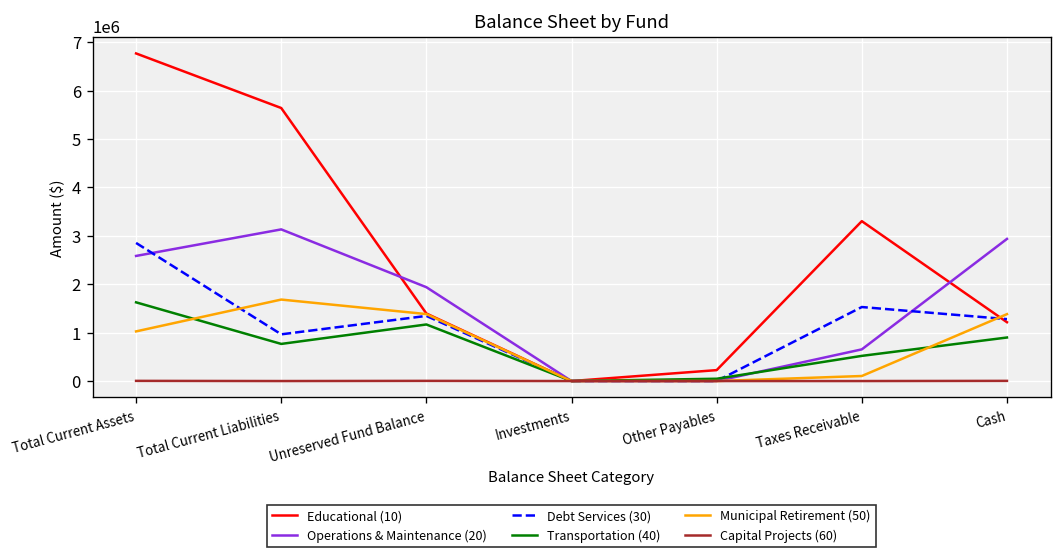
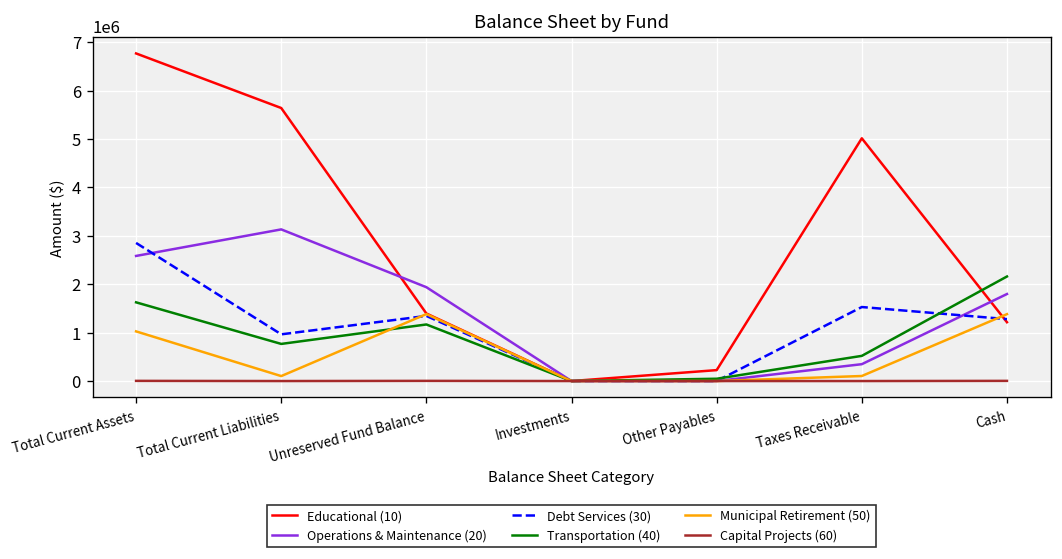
  {
    "Educational (10)": {
      "Total Current Assets": 6800000,
      "Total Current Liabilities": 5600000,
      "Other Payables": 200000,
-     "Taxes Receivable": 3300000,
+     "Taxes Receivable": 5000000,
      "Cash": 1200000
    },
    "Operations & Maintenance (20)": {
      "Total Current Assets": 2600000,
      "Total Current Liabilities": 3100000,
      "Unreserved Fund Balance": 1900000,
-     "Taxes Receivable": 700000,
-     "Cash": 2900000
+     "Taxes Receivable": 300000,
+     "Cash": 1800000
    },
    "Debt Services (30)": {
      "Total Current Assets": 2900000,
      "Total Current Liabilities": 1000000,
      "Taxes Receivable": 1500000,
      "Cash": 1300000
    },
    "Transportation (40)": {
      "Total Current Assets": 1600000,
      "Total Current Liabilities": 800000,
      "Unreserved Fund Balance": 1200000,
      "Taxes Receivable": 500000,
-     "Cash": 900000
+     "Cash": 2200000
    },
    "Municipal Retirement (50)": {
      "Total Current Assets": 1000000,
-     "Total Current Liabilities": 1700000,
+     "Total Current Liabilities": 100000,
      "Taxes Receivable": 100000,
      "Cash": 1400000
    },
    "Capital Projects (60)": {
      "Total Current Assets": 0,
      "Total Current Liabilities": 0,
      "Unreserved Fund Balance": 0,
      "Taxes Receivable": 0,
      "Cash": 0
    }
  }
